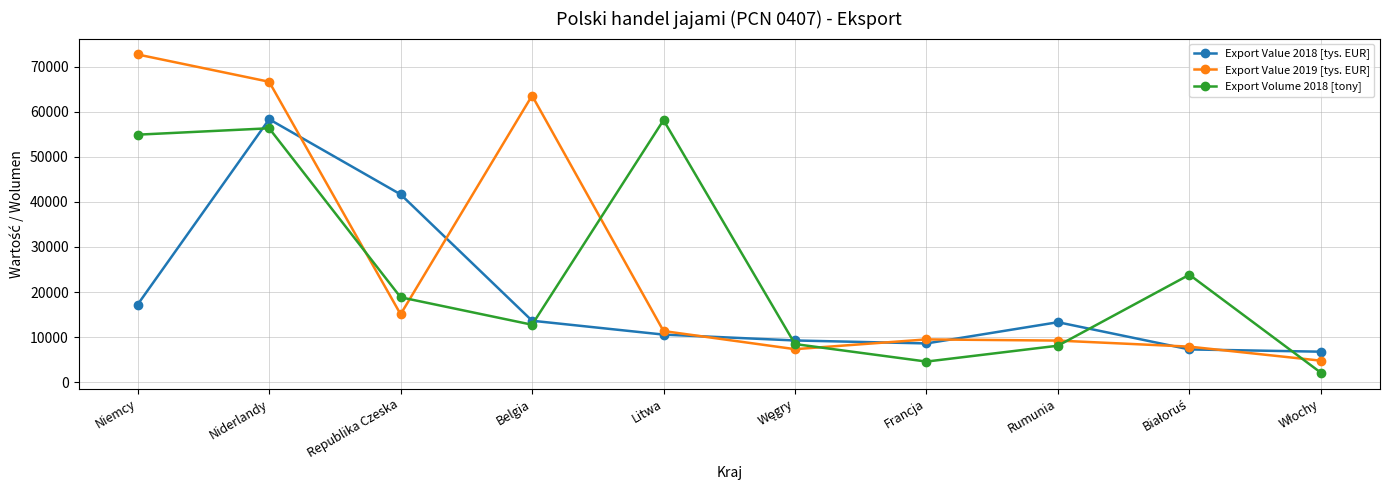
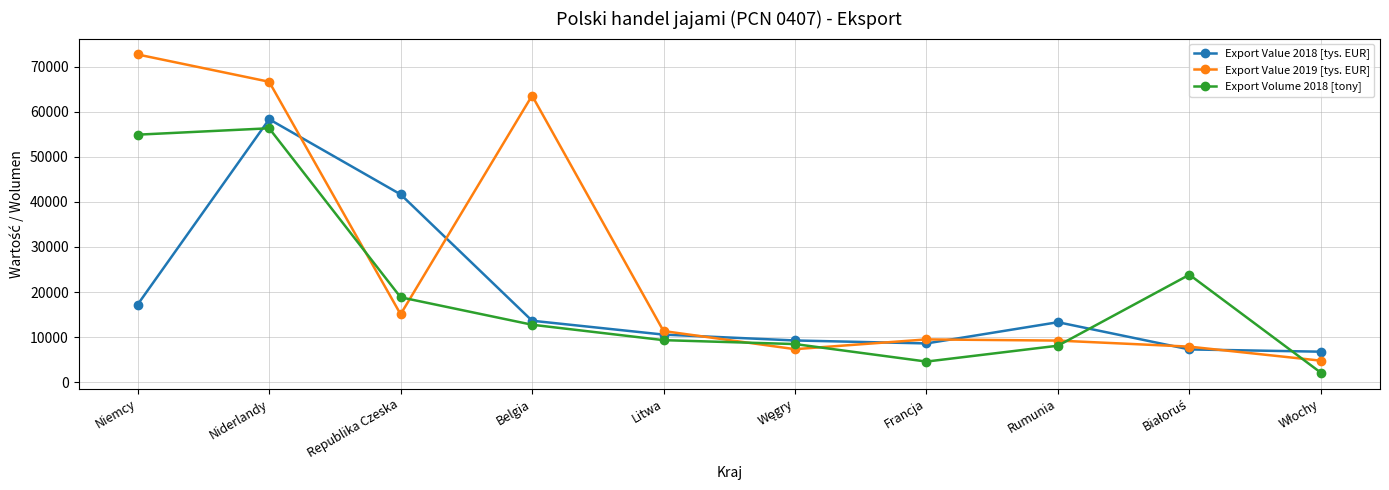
  {
    "Export Value 2018 [tys. EUR]": {
      "Niemcy": 17000,
      "Niderlandy": 58000,
      "Republika Czeska": 42000,
      "Belgia": 14000,
      "Litwa": 11000,
      "Węgry": 9000,
      "Francja": 9000,
      "Rumunia": 13000,
      "Białoruś": 7000,
      "Włochy": 7000
    },
    "Export Value 2019 [tys. EUR]": {
      "Niemcy": 73000,
      "Niderlandy": 67000,
      "Republika Czeska": 15000,
      "Belgia": 64000,
      "Litwa": 11000,
      "Węgry": 7000,
      "Francja": 9000,
      "Rumunia": 9000,
      "Białoruś": 8000,
      "Włochy": 5000
    },
    "Export Volume 2018 [tony]": {
      "Niemcy": 55000,
      "Niderlandy": 56000,
      "Republika Czeska": 19000,
      "Belgia": 13000,
-     "Litwa": 58000,
+     "Litwa": 9000,
      "Węgry": 8000,
      "Francja": 5000,
      "Rumunia": 8000,
      "Białoruś": 24000,
      "Włochy": 2000
    }
  }
